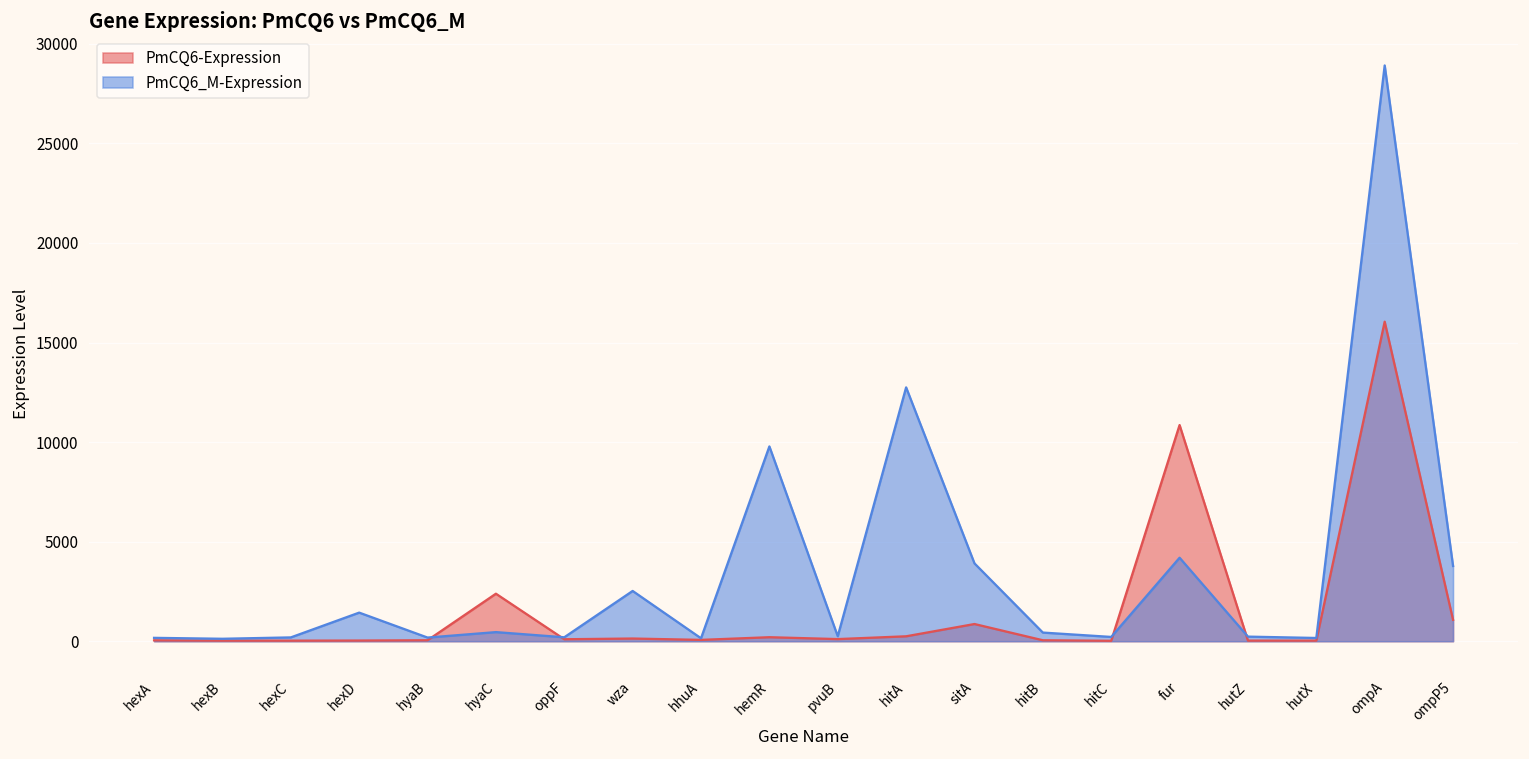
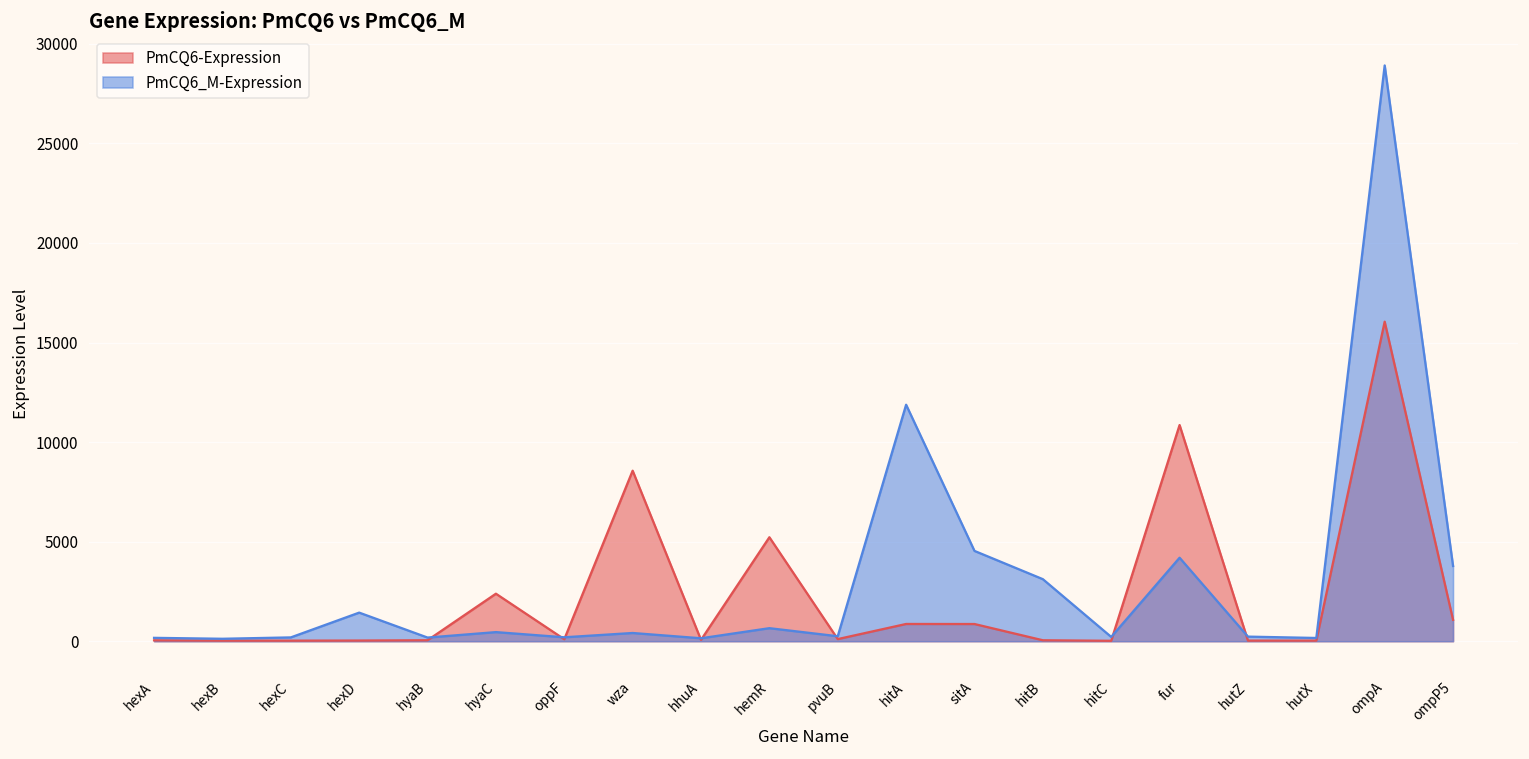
  {
    "PmCQ6-Expression": {
      "hexC": 0,
      "hexD": 0,
      "hyaC": 2400,
-     "wza": 100,
-     "hemR": 200,
+     "wza": 8600,
+     "hemR": 5200,
      "pvuB": 100,
-     "hitA": 200,
+     "hitA": 900,
      "sitA": 900,
      "hitB": 0,
      "hitC": 0,
      "fur": 10900,
      "hutZ": 0,
      "ompA": 16000,
      "ompP5": 1100
    },
    "PmCQ6_M-Expression": {
      "hexC": 200,
      "hexD": 1400,
      "hyaC": 500,
-     "wza": 2500,
-     "hemR": 9800,
+     "wza": 400,
+     "hemR": 700,
      "pvuB": 200,
-     "hitA": 12700,
-     "sitA": 3900,
-     "hitB": 400,
+     "hitA": 11900,
+     "sitA": 4500,
+     "hitB": 3100,
      "hitC": 200,
      "fur": 4200,
      "hutZ": 200,
      "ompA": 28900,
      "ompP5": 3800
    }
  }
